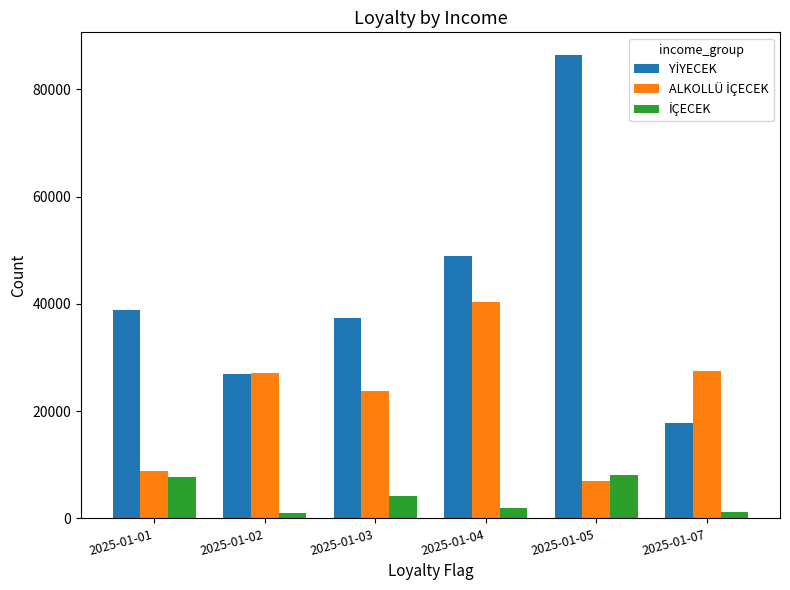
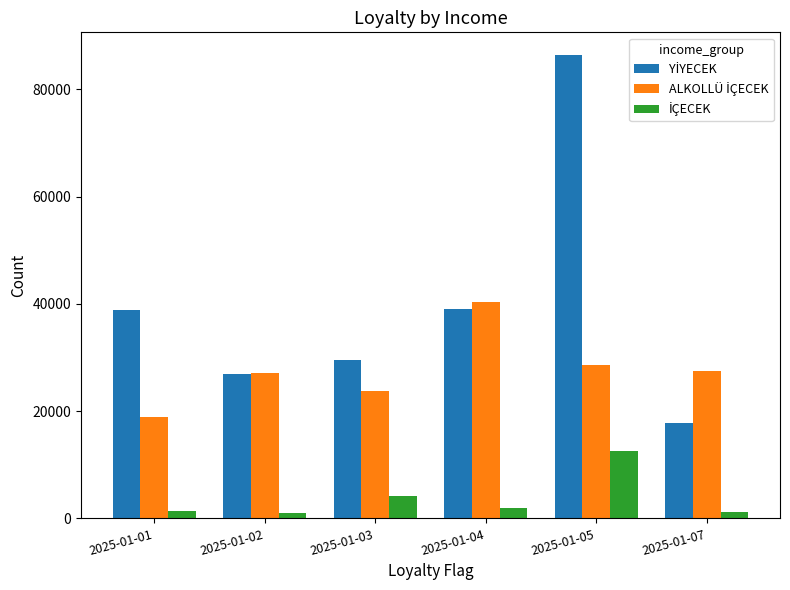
  {
    "YİYECEK": {
      "2025-01-01": 39000,
      "2025-01-02": 27000,
-     "2025-01-03": 37000,
-     "2025-01-04": 49000,
+     "2025-01-03": 30000,
+     "2025-01-04": 39000,
      "2025-01-05": 86000,
      "2025-01-07": 18000
    },
    "ALKOLLÜ İÇECEK": {
-     "2025-01-01": 9000,
+     "2025-01-01": 19000,
      "2025-01-02": 27000,
      "2025-01-03": 24000,
      "2025-01-04": 40000,
-     "2025-01-05": 7000,
+     "2025-01-05": 29000,
      "2025-01-07": 27000
    },
    "İÇECEK": {
-     "2025-01-01": 8000,
+     "2025-01-01": 1000,
      "2025-01-02": 1000,
      "2025-01-03": 4000,
      "2025-01-04": 2000,
-     "2025-01-05": 8000,
+     "2025-01-05": 13000,
      "2025-01-07": 1000
    }
  }
